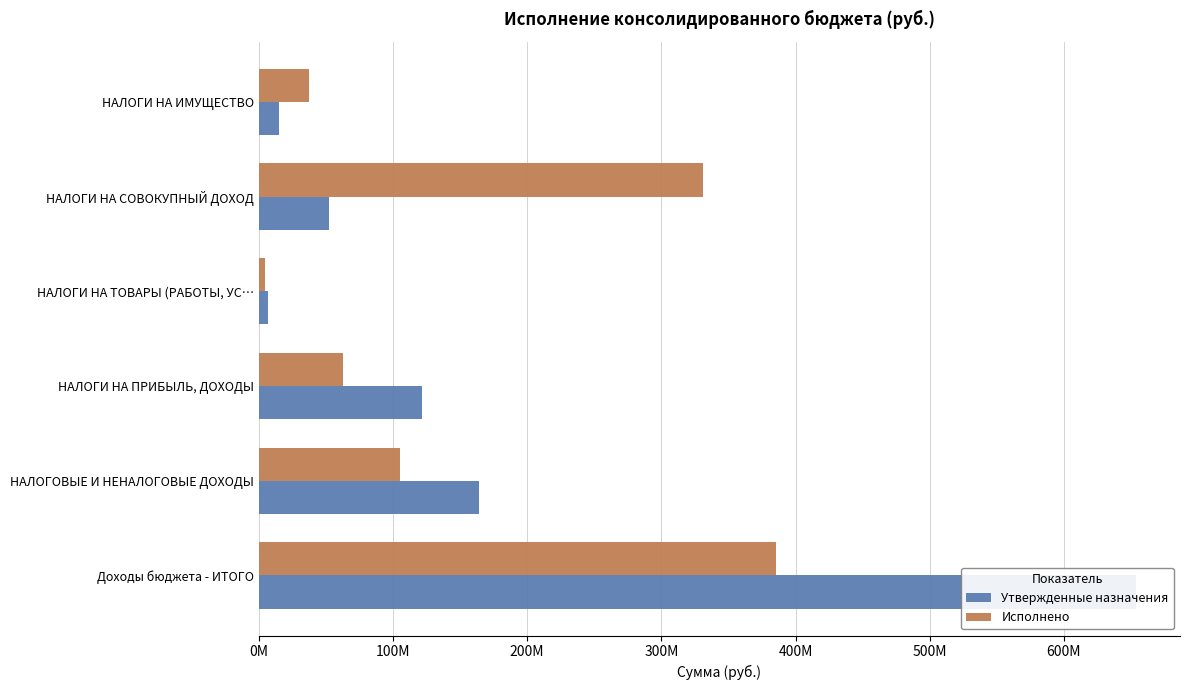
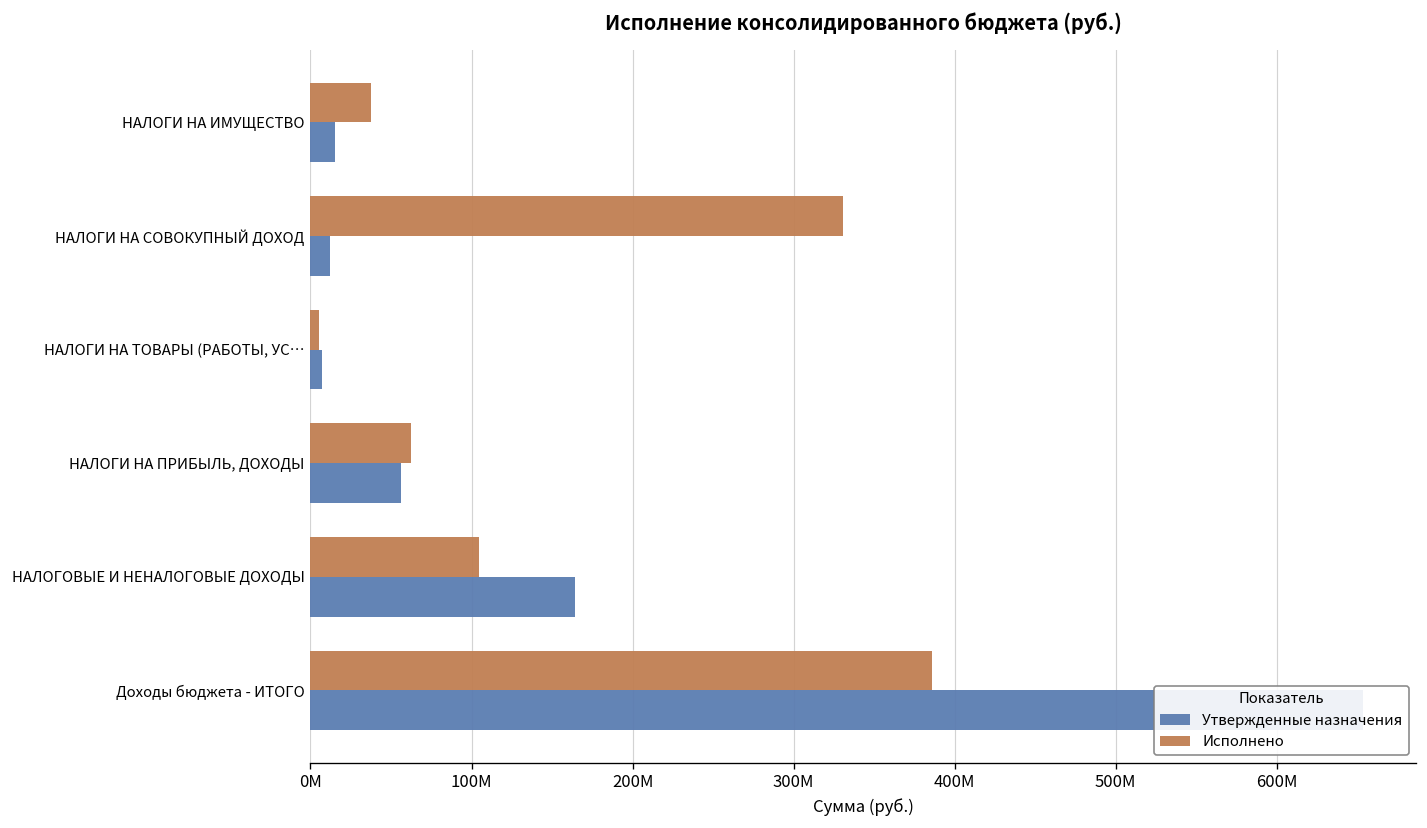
  {
    "Утвержденные назначения": {
      "НАЛОГИ НА ИМУЩЕСТВО": 15000000,
-     "НАЛОГИ НА СОВОКУПНЫЙ ДОХОД": 53000000,
+     "НАЛОГИ НА СОВОКУПНЫЙ ДОХОД": 12000000,
      "НАЛОГИ НА ТОВАРЫ (РАБОТЫ, УС…": 7000000,
-     "НАЛОГИ НА ПРИБЫЛЬ, ДОХОДЫ": 122000000,
+     "НАЛОГИ НА ПРИБЫЛЬ, ДОХОДЫ": 56000000,
      "НАЛОГОВЫЕ И НЕНАЛОГОВЫЕ ДОХОДЫ": 164000000
    },
    "Исполнено": {
      "НАЛОГИ НА ИМУЩЕСТВО": 38000000,
      "НАЛОГИ НА СОВОКУПНЫЙ ДОХОД": 331000000,
      "НАЛОГИ НА ТОВАРЫ (РАБОТЫ, УС…": 5000000,
      "НАЛОГИ НА ПРИБЫЛЬ, ДОХОДЫ": 63000000,
      "НАЛОГОВЫЕ И НЕНАЛОГОВЫЕ ДОХОДЫ": 105000000,
      "Доходы бюджета - ИТОГО": 386000000
    }
  }
